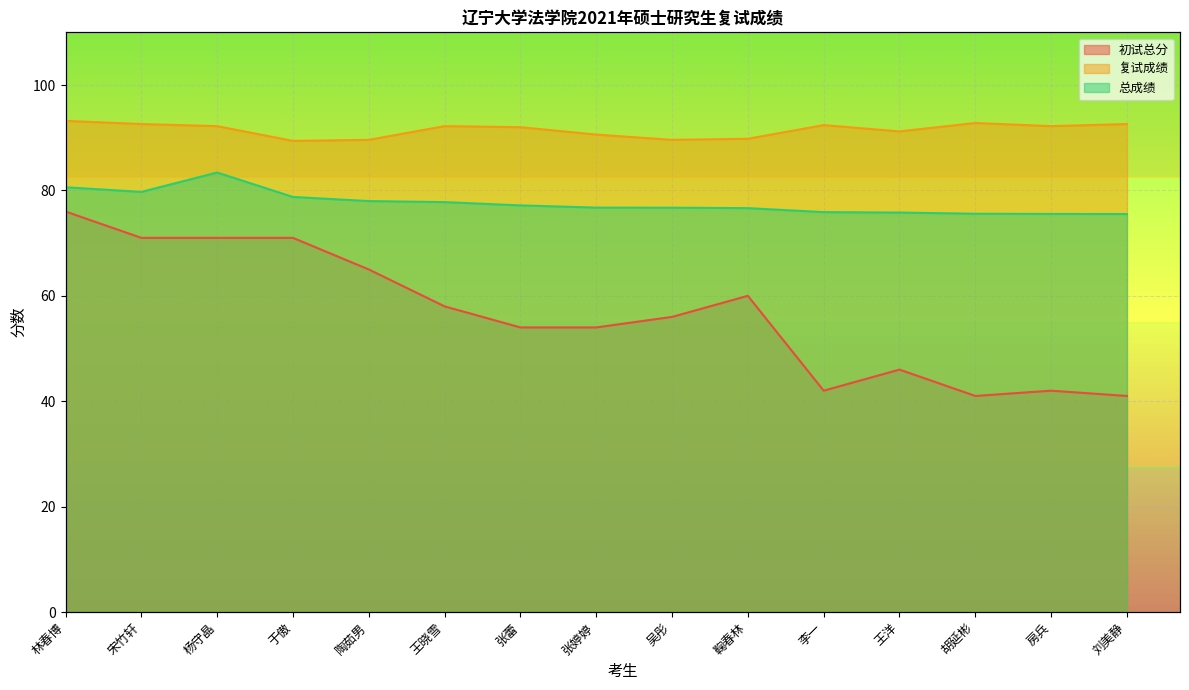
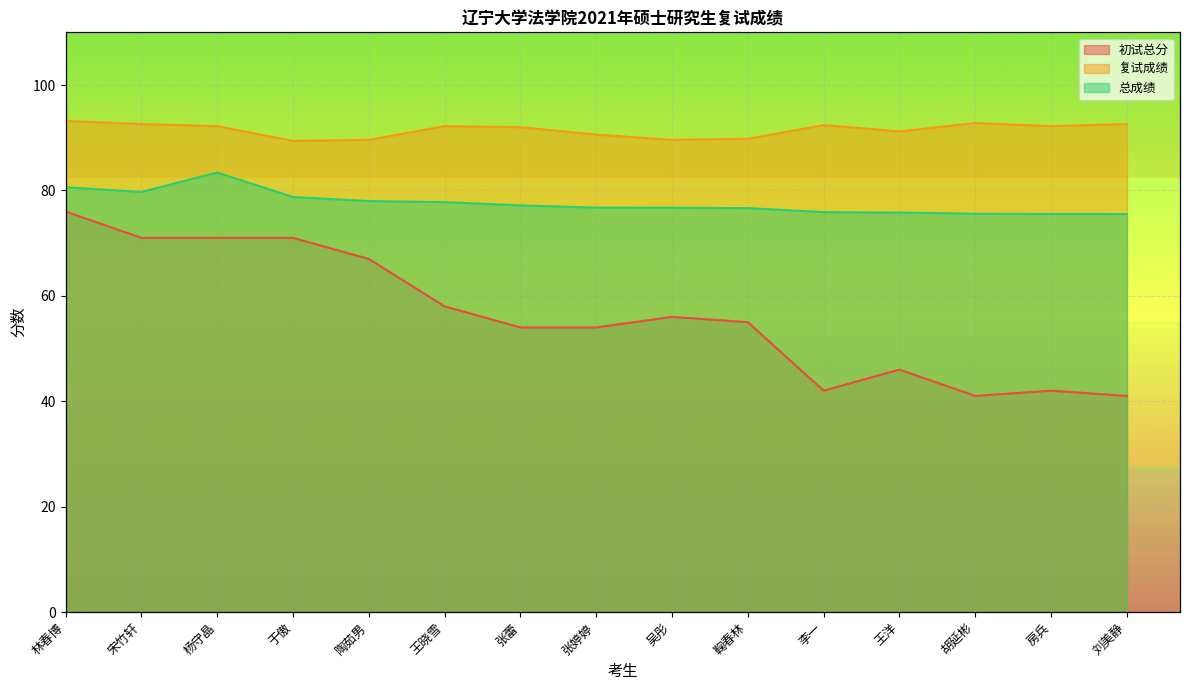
  {
    "初试总分": {
      "林春博": 76,
      "宋竹轩": 71,
      "杨守晶": 71,
      "于傲": 71,
-     "陶茹男": 65,
+     "陶茹男": 67,
      "王晓雪": 58,
      "张蕾": 54,
      "张婷婷": 54,
      "吴彤": 56,
-     "鞠春林": 60,
+     "鞠春林": 55,
      "李一": 42,
      "王洋": 46,
      "胡延彬": 41,
      "房兵": 42,
      "刘美静": 41
    },
    "复试成绩": {
      "林春博": 93,
      "宋竹轩": 93,
      "杨守晶": 92,
      "于傲": 89,
      "陶茹男": 90,
      "王晓雪": 92,
      "张蕾": 92,
      "张婷婷": 91,
      "吴彤": 90,
      "鞠春林": 90,
      "李一": 92,
      "王洋": 91,
      "胡延彬": 93,
      "房兵": 92,
      "刘美静": 93
    },
    "总成绩": {
      "林春博": 81,
      "宋竹轩": 80,
      "杨守晶": 83,
      "于傲": 79,
      "陶茹男": 78,
      "王晓雪": 78,
      "张蕾": 77,
      "张婷婷": 77,
      "吴彤": 77,
      "鞠春林": 77,
      "李一": 76,
      "王洋": 76,
      "胡延彬": 76,
      "房兵": 76,
      "刘美静": 76
    }
  }
